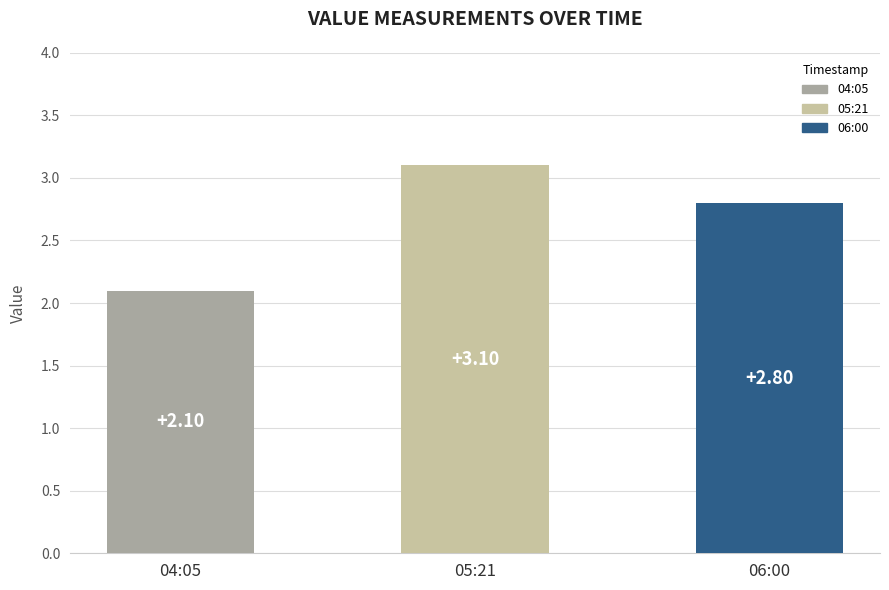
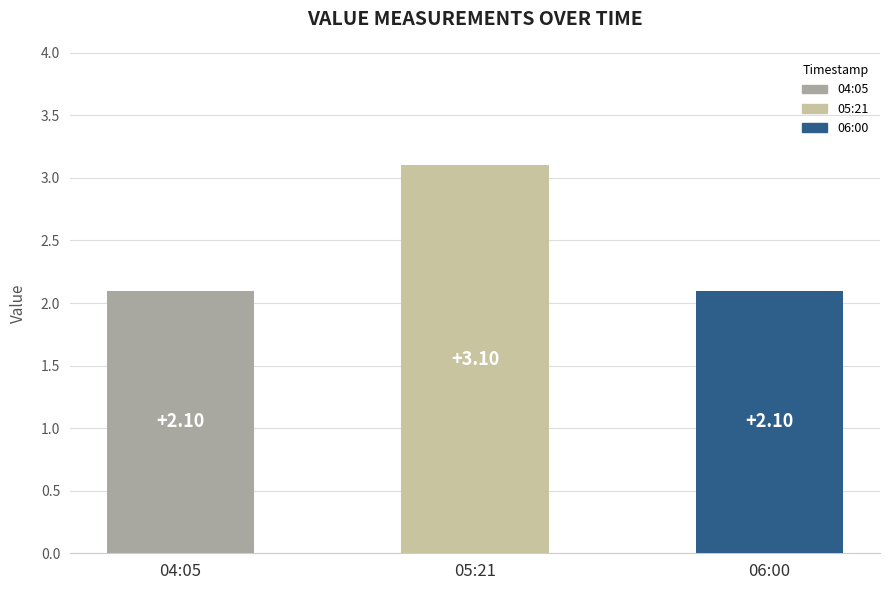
  {
    "04:05": "+2.10",
    "05:21": "+3.10",
-   "06:00": "+2.80"
+   "06:00": "+2.10"
  }
